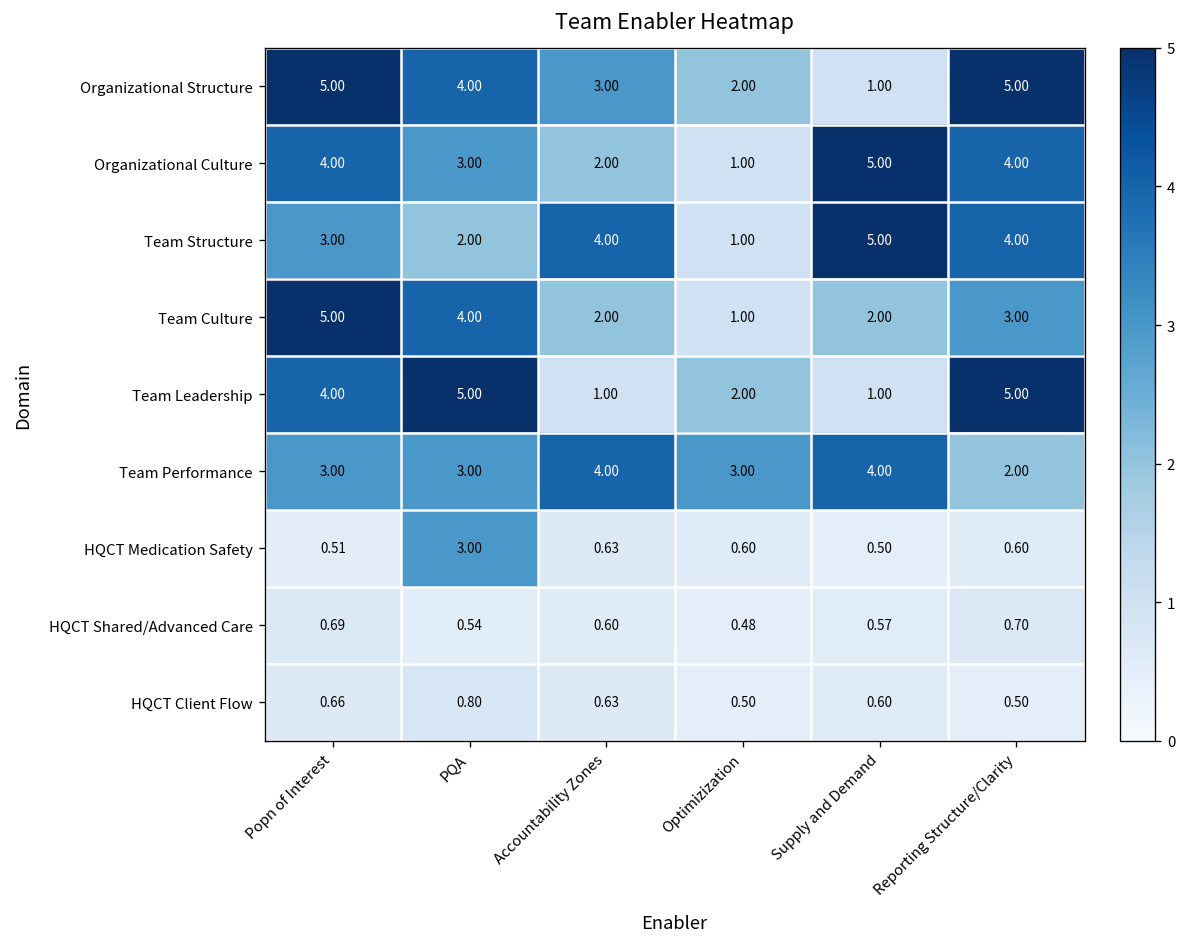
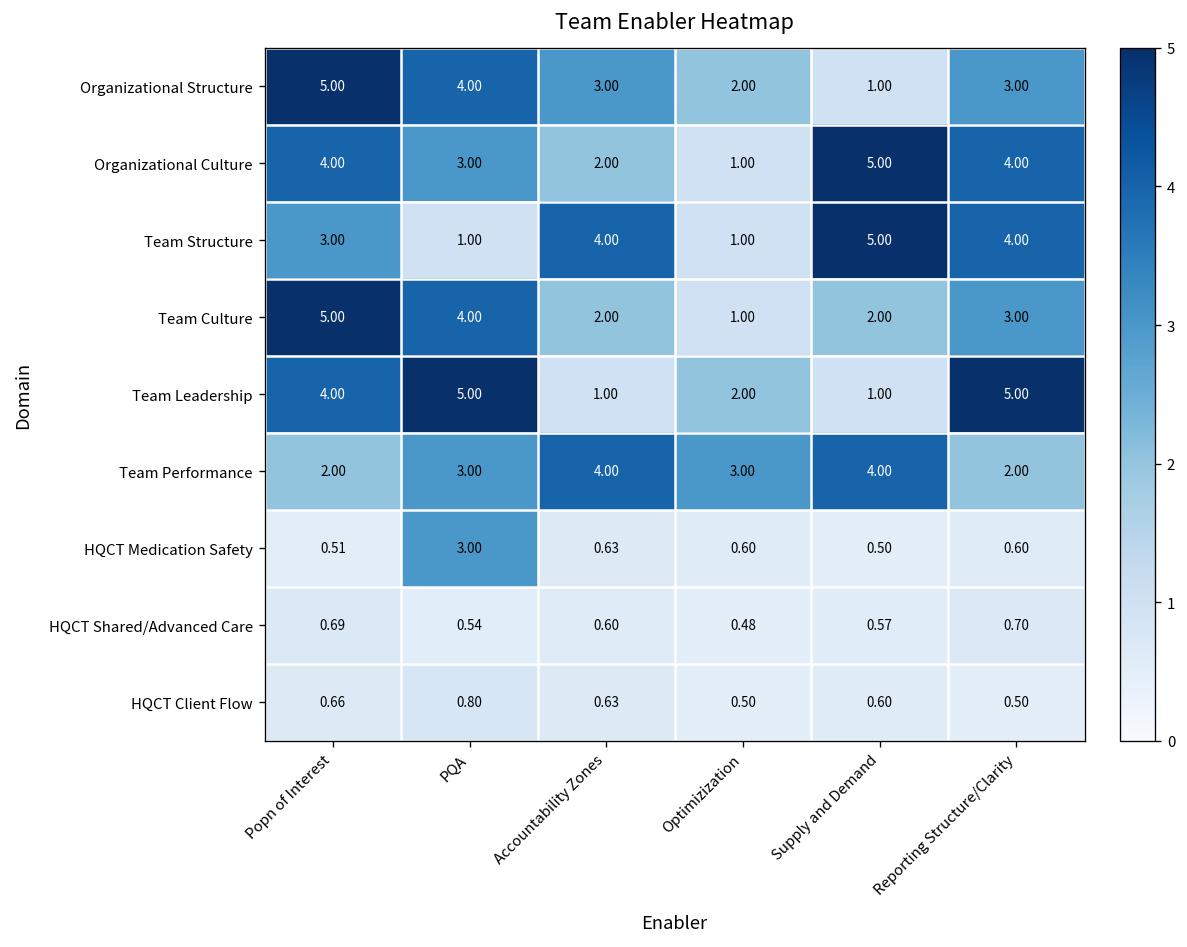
  {
    "Organizational Structure": {
      "Popn of Interest": 5.00,
      "PQA": 4.00,
      "Accountability Zones": 3.00,
      "Optimizization": 2.00,
      "Supply and Demand": 1.00,
-     "Reporting Structure/Clarity": 5.00
+     "Reporting Structure/Clarity": 3.00
    },
    "Organizational Culture": {
      "Popn of Interest": 4.00,
      "PQA": 3.00,
      "Accountability Zones": 2.00,
      "Optimizization": 1.00,
      "Supply and Demand": 5.00,
      "Reporting Structure/Clarity": 4.00
    },
    "Team Structure": {
      "Popn of Interest": 3.00,
-     "PQA": 2.00,
+     "PQA": 1.00,
      "Accountability Zones": 4.00,
      "Optimizization": 1.00,
      "Supply and Demand": 5.00,
      "Reporting Structure/Clarity": 4.00
    },
    "Team Culture": {
      "Popn of Interest": 5.00,
      "PQA": 4.00,
      "Accountability Zones": 2.00,
      "Optimizization": 1.00,
      "Supply and Demand": 2.00,
      "Reporting Structure/Clarity": 3.00
    },
    "Team Leadership": {
      "Popn of Interest": 4.00,
      "PQA": 5.00,
      "Accountability Zones": 1.00,
      "Optimizization": 2.00,
      "Supply and Demand": 1.00,
      "Reporting Structure/Clarity": 5.00
    },
    "Team Performance": {
-     "Popn of Interest": 3.00,
+     "Popn of Interest": 2.00,
      "PQA": 3.00,
      "Accountability Zones": 4.00,
      "Optimizization": 3.00,
      "Supply and Demand": 4.00,
      "Reporting Structure/Clarity": 2.00
    },
    "HQCT Medication Safety": {
      "Popn of Interest": 0.51,
      "PQA": 3.00,
      "Accountability Zones": 0.63,
      "Optimizization": 0.60,
      "Supply and Demand": 0.50,
      "Reporting Structure/Clarity": 0.60
    },
    "HQCT Shared/Advanced Care": {
      "Popn of Interest": 0.69,
      "PQA": 0.54,
      "Accountability Zones": 0.60,
      "Optimizization": 0.48,
      "Supply and Demand": 0.57,
      "Reporting Structure/Clarity": 0.70
    },
    "HQCT Client Flow": {
      "Popn of Interest": 0.66,
      "PQA": 0.80,
      "Accountability Zones": 0.63,
      "Optimizization": 0.50,
      "Supply and Demand": 0.60,
      "Reporting Structure/Clarity": 0.50
    }
  }
